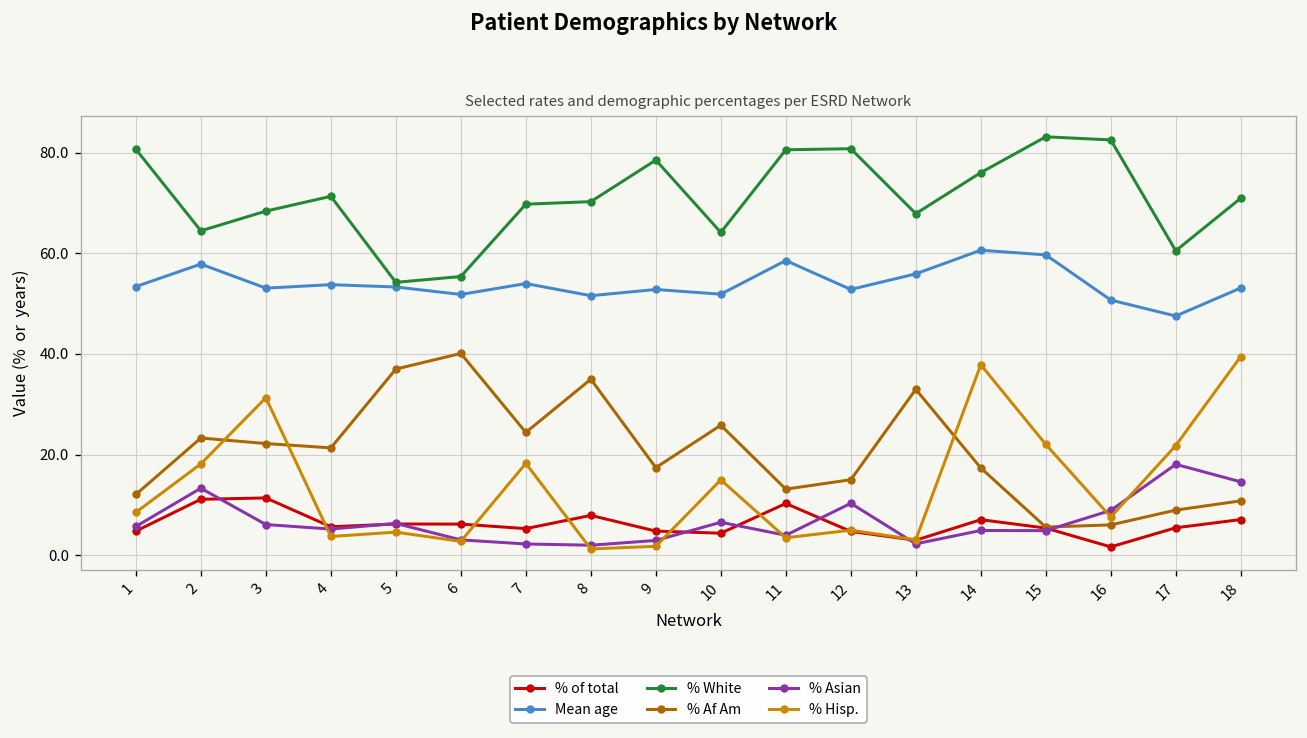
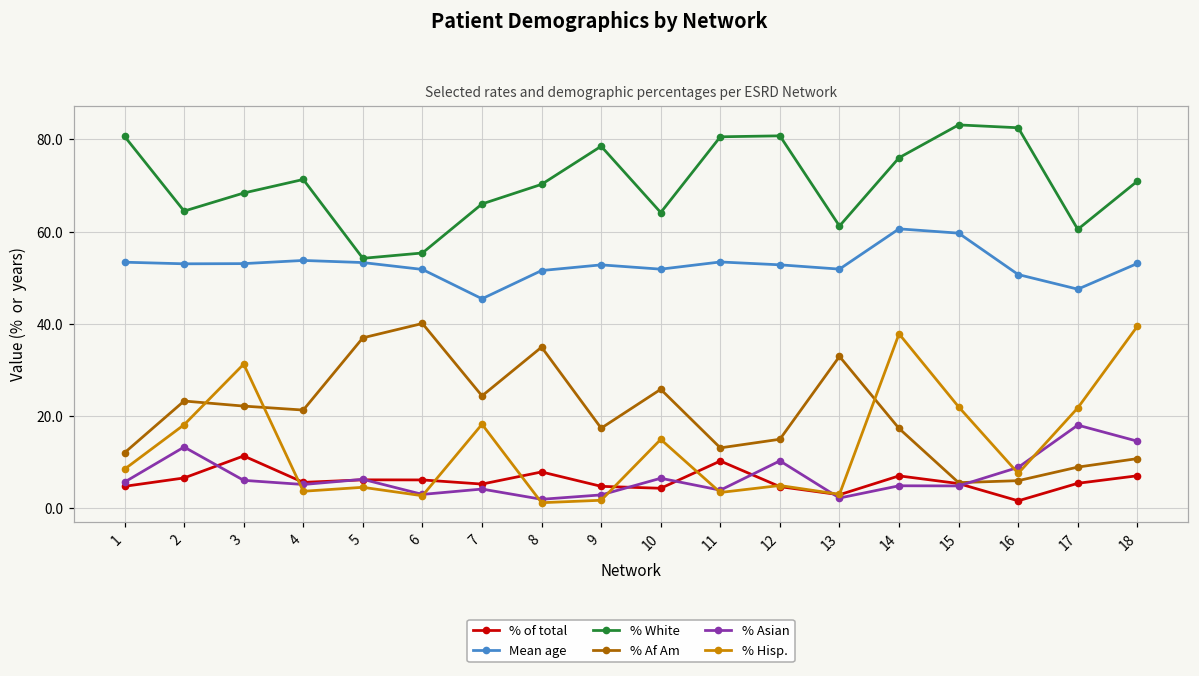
  {
    "% of total": {
      "1": 5,
-     "2": 11,
+     "2": 7,
      "3": 11,
      "6": 6,
      "7": 5,
      "8": 8,
      "9": 5,
      "10": 4,
      "11": 10,
      "14": 7,
      "16": 2,
      "17": 5,
      "18": 7
    },
    "Mean age": {
      "1": 53,
-     "2": 58,
+     "2": 53,
      "3": 53,
      "4": 54,
      "5": 53,
      "6": 52,
-     "7": 54,
+     "7": 45,
      "8": 52,
      "9": 53,
      "10": 52,
-     "11": 59,
+     "11": 53,
      "12": 53,
-     "13": 56,
+     "13": 52,
      "14": 61,
      "15": 60,
      "16": 51,
      "17": 48,
      "18": 53
    },
    "% White": {
      "1": 81,
      "2": 64,
      "3": 68,
      "4": 71,
      "5": 54,
      "6": 55,
-     "7": 70,
+     "7": 66,
      "8": 70,
      "9": 79,
      "10": 64,
      "11": 81,
      "12": 81,
-     "13": 68,
+     "13": 61,
      "14": 76,
      "15": 83,
      "16": 83,
      "17": 61,
      "18": 71
    },
    "% Asian": {
      "1": 6,
      "2": 13,
      "3": 6,
-     "7": 2,
+     "7": 4,
      "8": 2,
      "9": 3,
      "10": 7,
      "12": 10,
      "13": 2,
      "14": 5,
      "16": 9,
      "17": 18,
      "18": 15
    }
  }
